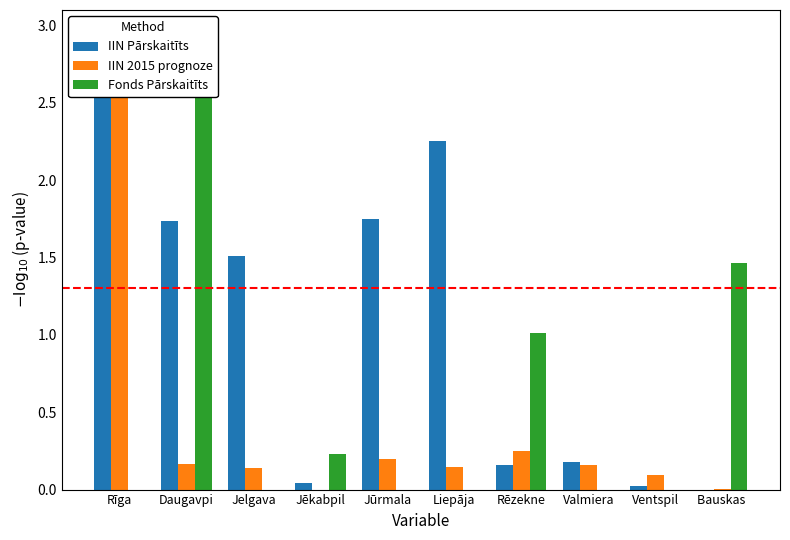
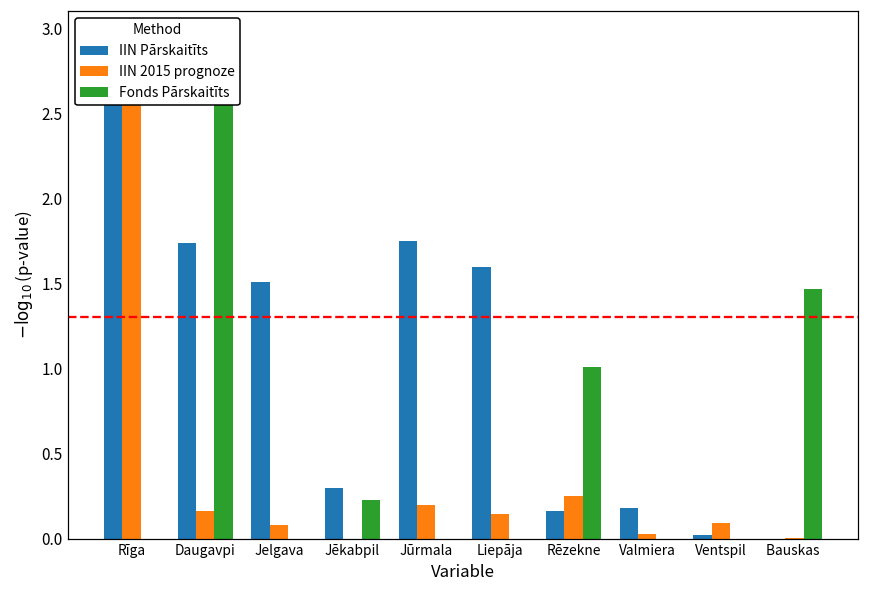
  {
    "IIN Pārskaitīts": {
      "Daugavpi": 1.74,
      "Jelgava": 1.51,
-     "Jēkabpil": 0.04,
+     "Jēkabpil": 0.30,
      "Jūrmala": 1.75,
-     "Liepāja": 2.26,
+     "Liepāja": 1.60,
      "Rēzekne": 0.16,
      "Valmiera": 0.18,
      "Ventspil": 0.02,
      "Bauskas": 0.00
    },
    "IIN 2015 prognoze": {
      "Daugavpi": 0.16,
-     "Jelgava": 0.14,
+     "Jelgava": 0.08,
      "Jēkabpil": 0.00,
      "Jūrmala": 0.20,
      "Liepāja": 0.14,
      "Rēzekne": 0.25,
-     "Valmiera": 0.16,
+     "Valmiera": 0.03,
      "Ventspil": 0.09
    },
    "Fonds Pārskaitīts": {
      "Rīga": 0.00,
      "Jelgava": 0.00,
      "Jēkabpil": 0.23,
      "Jūrmala": 0.00,
      "Liepāja": 0.00,
      "Rēzekne": 1.01,
      "Valmiera": 0.00,
      "Ventspil": 0.00,
      "Bauskas": 1.46
    }
  }
